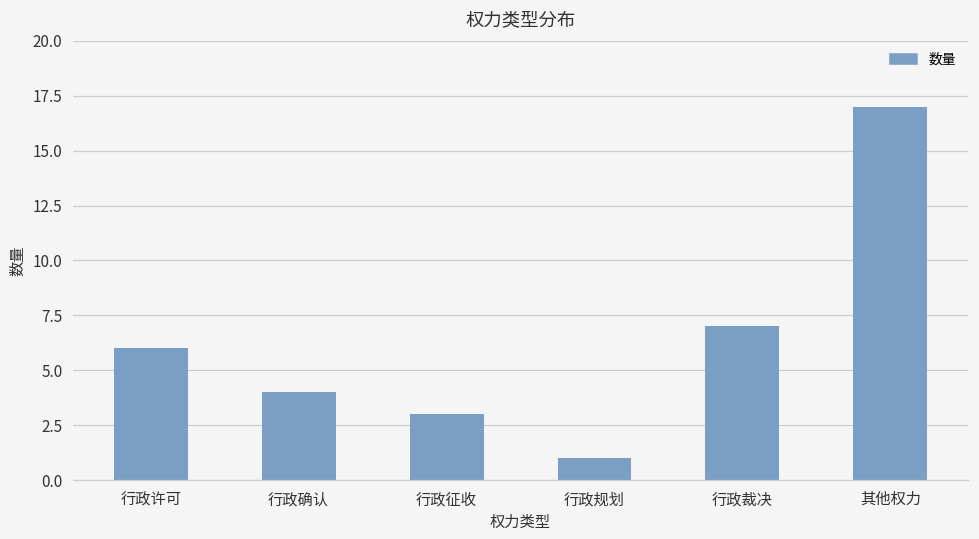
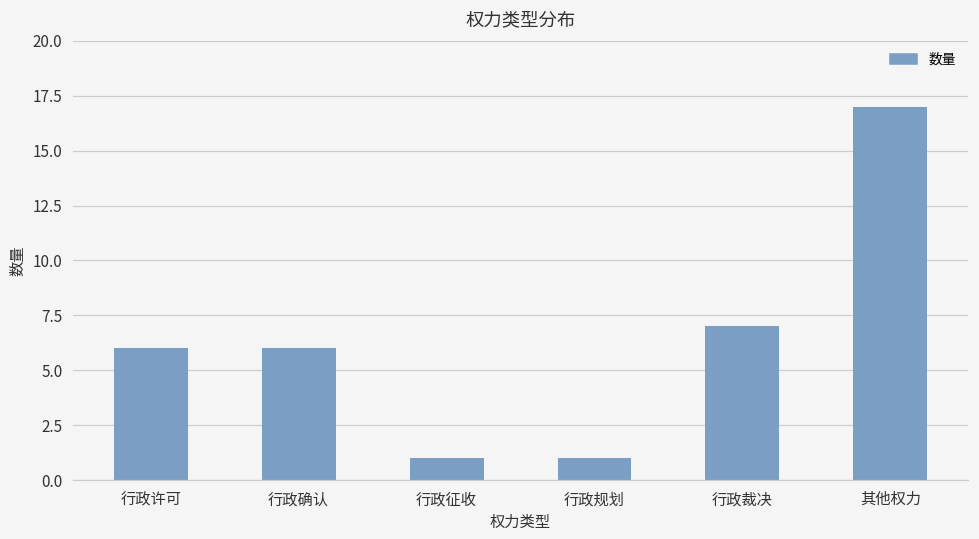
  {
    "行政许可": 6,
-   "行政确认": 4,
-   "行政征收": 3,
+   "行政确认": 6,
+   "行政征收": 1,
    "行政规划": 1,
    "行政裁决": 7,
    "其他权力": 17
  }
